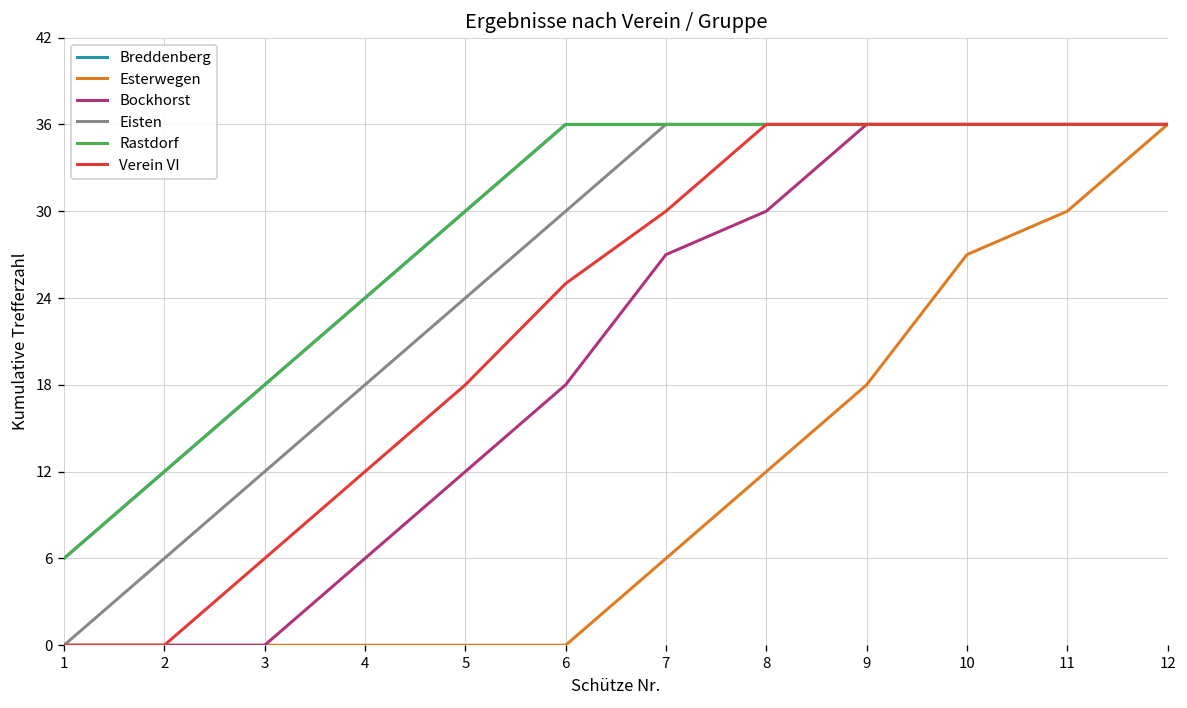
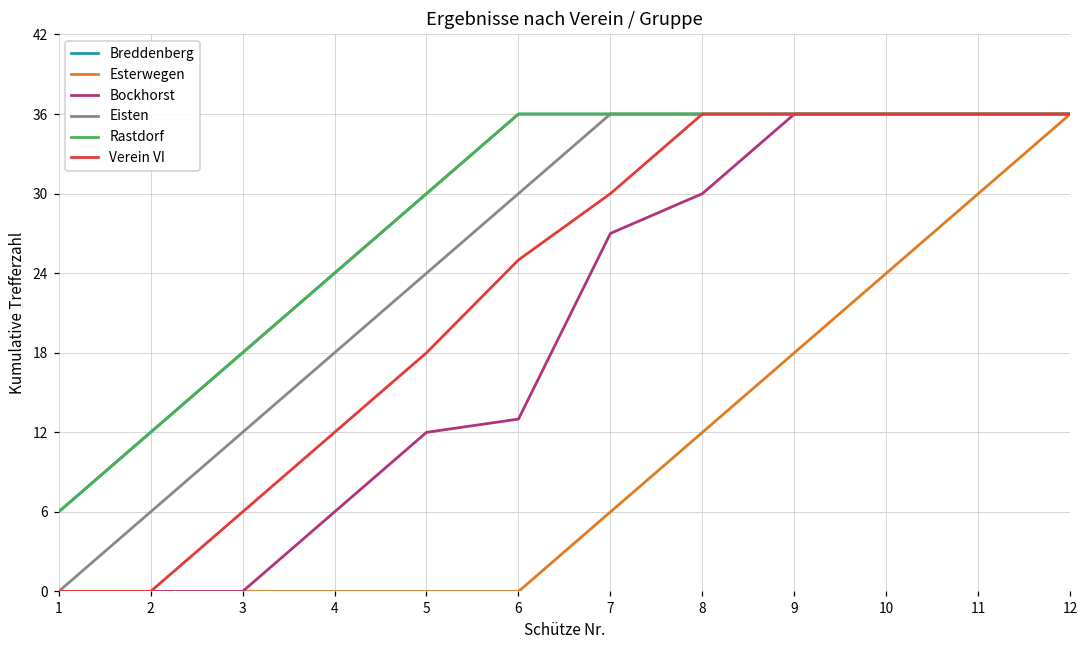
  {
    "Rastdorf": {
      "1": 6,
      "2": 12,
      "3": 18,
      "4": 24,
      "5": 30,
      "6": 36
    },
    "Esterwegen": {
      "4": 0,
      "5": 0,
      "6": 0,
      "7": 6,
      "8": 12,
      "9": 18,
-     "10": 27,
+     "10": 24,
      "11": 30
    },
    "Bockhorst": {
      "4": 6,
      "5": 12,
-     "6": 18,
+     "6": 13,
      "7": 27,
      "8": 30
    },
    "Eisten": {
      "2": 6,
      "3": 12,
      "4": 18,
      "5": 24,
      "6": 30
    },
    "Verein VI": {
      "3": 6,
      "4": 12,
      "5": 18,
      "6": 25,
      "7": 30
    }
  }
